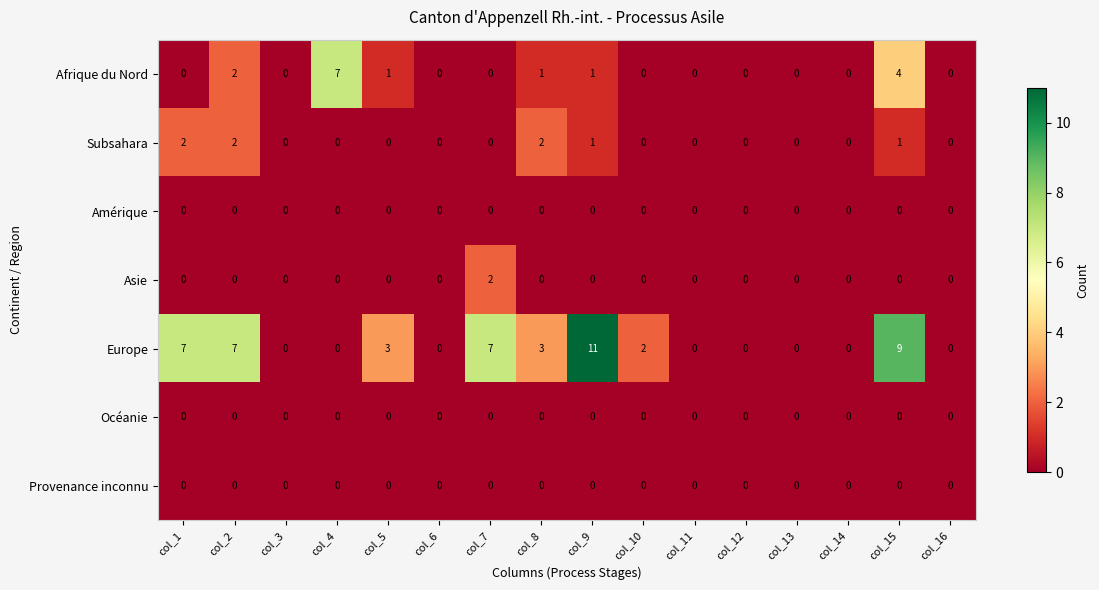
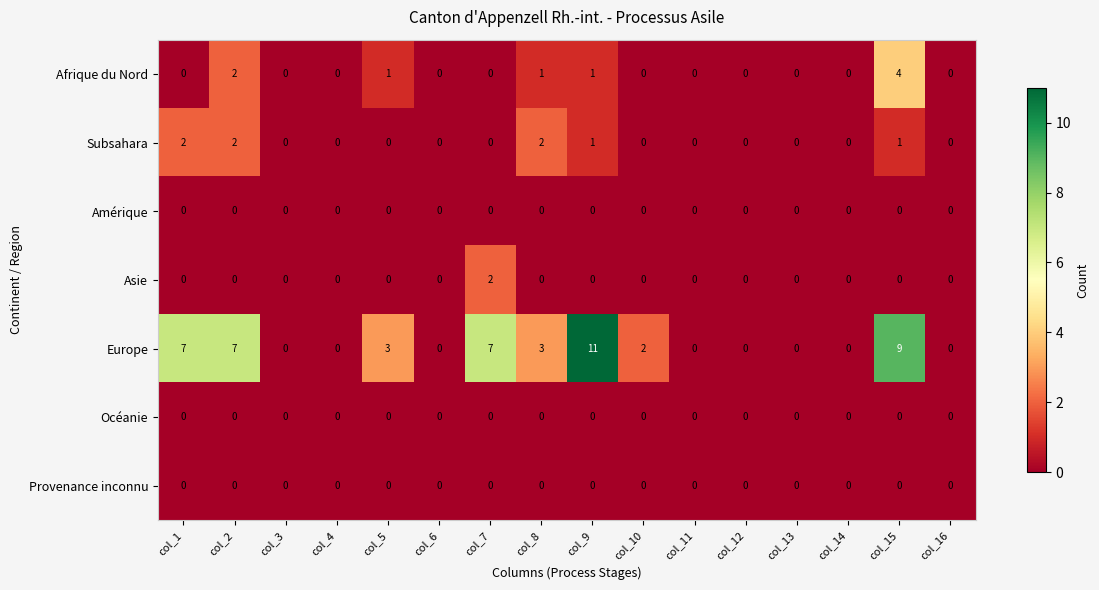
  {
    "Afrique du Nord": {
      "col_1": 0,
      "col_2": 2,
      "col_3": 0,
-     "col_4": 7,
+     "col_4": 0,
      "col_5": 1,
      "col_6": 0,
      "col_7": 0,
      "col_8": 1,
      "col_9": 1,
      "col_10": 0,
      "col_11": 0,
      "col_12": 0,
      "col_13": 0,
      "col_14": 0,
      "col_15": 4,
      "col_16": 0
    },
    "Subsahara": {
      "col_1": 2,
      "col_2": 2,
      "col_3": 0,
      "col_4": 0,
      "col_5": 0,
      "col_6": 0,
      "col_7": 0,
      "col_8": 2,
      "col_9": 1,
      "col_10": 0,
      "col_11": 0,
      "col_12": 0,
      "col_13": 0,
      "col_14": 0,
      "col_15": 1,
      "col_16": 0
    },
    "Amérique": {
      "col_1": 0,
      "col_2": 0,
      "col_3": 0,
      "col_4": 0,
      "col_5": 0,
      "col_6": 0,
      "col_7": 0,
      "col_8": 0,
      "col_9": 0,
      "col_10": 0,
      "col_11": 0,
      "col_12": 0,
      "col_13": 0,
      "col_14": 0,
      "col_15": 0,
      "col_16": 0
    },
    "Asie": {
      "col_1": 0,
      "col_2": 0,
      "col_3": 0,
      "col_4": 0,
      "col_5": 0,
      "col_6": 0,
      "col_7": 2,
      "col_8": 0,
      "col_9": 0,
      "col_10": 0,
      "col_11": 0,
      "col_12": 0,
      "col_13": 0,
      "col_14": 0,
      "col_15": 0,
      "col_16": 0
    },
    "Europe": {
      "col_1": 7,
      "col_2": 7,
      "col_3": 0,
      "col_4": 0,
      "col_5": 3,
      "col_6": 0,
      "col_7": 7,
      "col_8": 3,
      "col_9": 11,
      "col_10": 2,
      "col_11": 0,
      "col_12": 0,
      "col_13": 0,
      "col_14": 0,
      "col_15": 9,
      "col_16": 0
    },
    "Océanie": {
      "col_1": 0,
      "col_2": 0,
      "col_3": 0,
      "col_4": 0,
      "col_5": 0,
      "col_6": 0,
      "col_7": 0,
      "col_8": 0,
      "col_9": 0,
      "col_10": 0,
      "col_11": 0,
      "col_12": 0,
      "col_13": 0,
      "col_14": 0,
      "col_15": 0,
      "col_16": 0
    },
    "Provenance inconnu": {
      "col_1": 0,
      "col_2": 0,
      "col_3": 0,
      "col_4": 0,
      "col_5": 0,
      "col_6": 0,
      "col_7": 0,
      "col_8": 0,
      "col_9": 0,
      "col_10": 0,
      "col_11": 0,
      "col_12": 0,
      "col_13": 0,
      "col_14": 0,
      "col_15": 0,
      "col_16": 0
    }
  }
